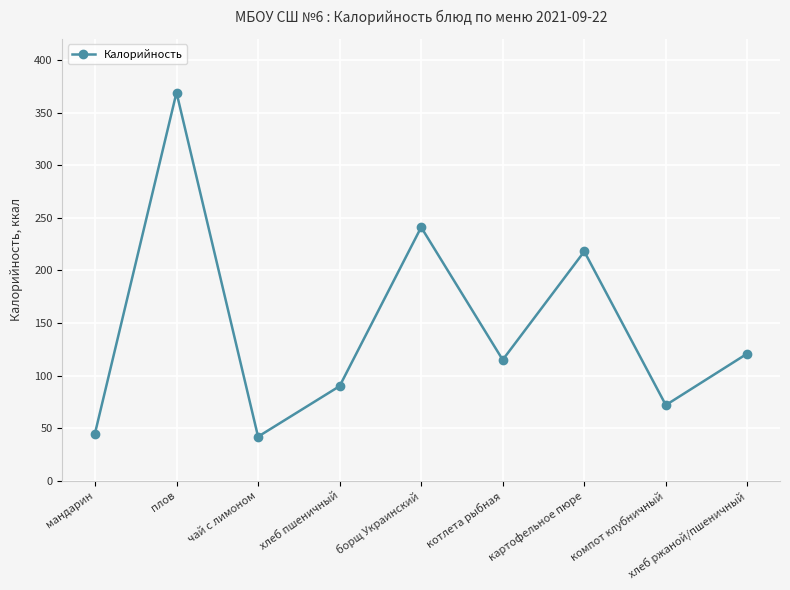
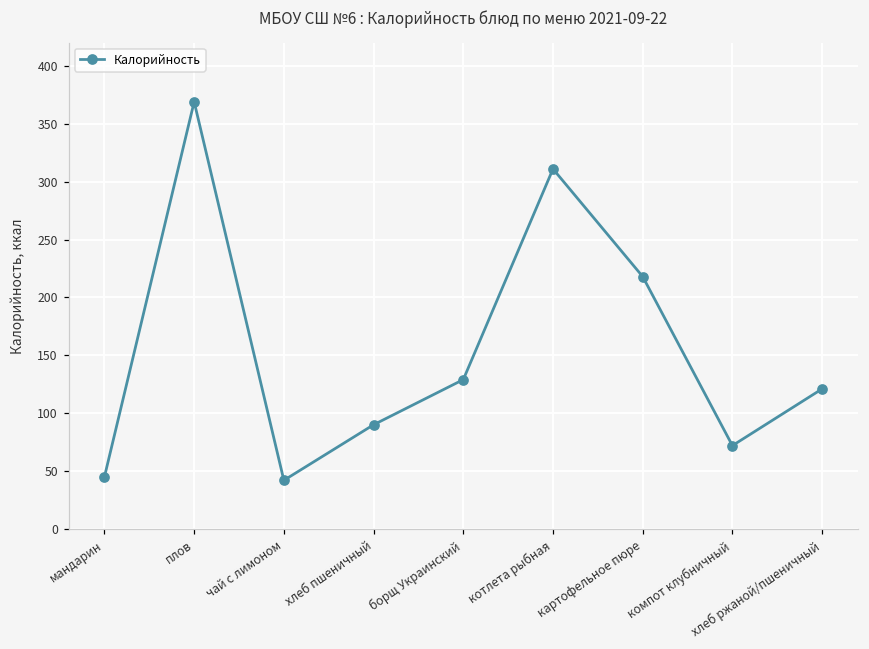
  {
    "мандарин": 45,
    "плов": 369,
    "чай с лимоном": 42,
    "хлеб пшеничный": 90,
-   "борщ Украинский": 241,
-   "котлета рыбная": 115,
+   "борщ Украинский": 129,
+   "котлета рыбная": 311,
    "картофельное пюре": 218,
    "компот клубничный": 72,
    "хлеб ржаной/пшеничный": 121
  }
